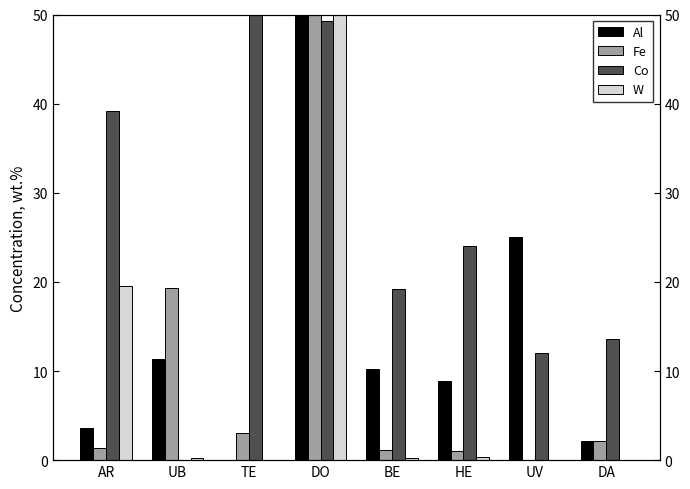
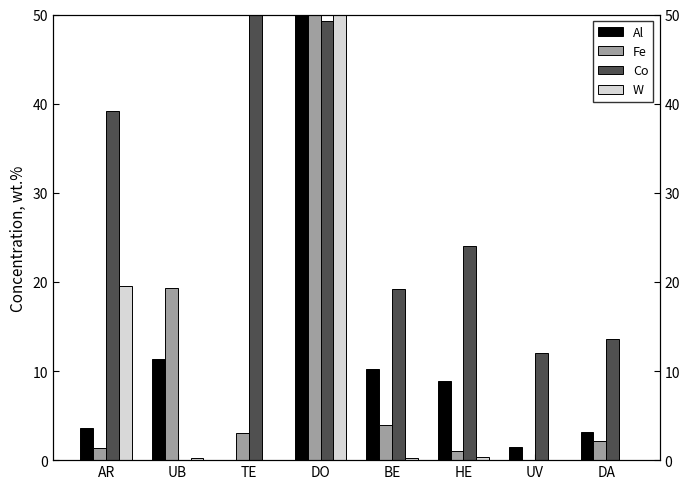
  {
    "Al": {
      "AR": 4,
      "UB": 11,
      "TE": 0,
      "DO": 50,
      "BE": 10,
      "HE": 9,
-     "UV": 25,
-     "DA": 2
+     "UV": 2,
+     "DA": 3
    },
    "Fe": {
      "AR": 1,
      "UB": 19,
      "TE": 3,
      "DO": 50,
-     "BE": 1,
+     "BE": 4,
      "HE": 1,
      "UV": 0,
      "DA": 2
    },
    "Co": {
      "AR": 39,
      "UB": 0,
      "TE": 50,
      "DO": 49,
      "BE": 19,
      "HE": 24,
      "UV": 12,
      "DA": 14
    },
    "W": {
      "AR": 20,
      "UB": 0,
      "DO": 50,
      "HE": 0,
      "UV": 0
    }
  }
